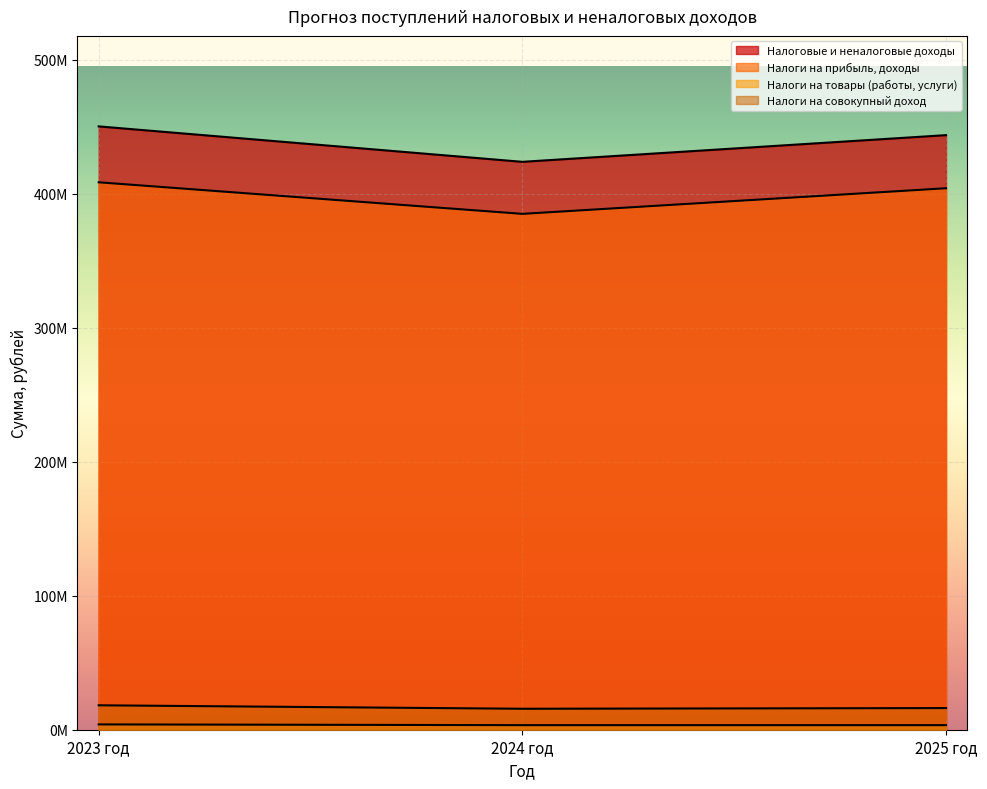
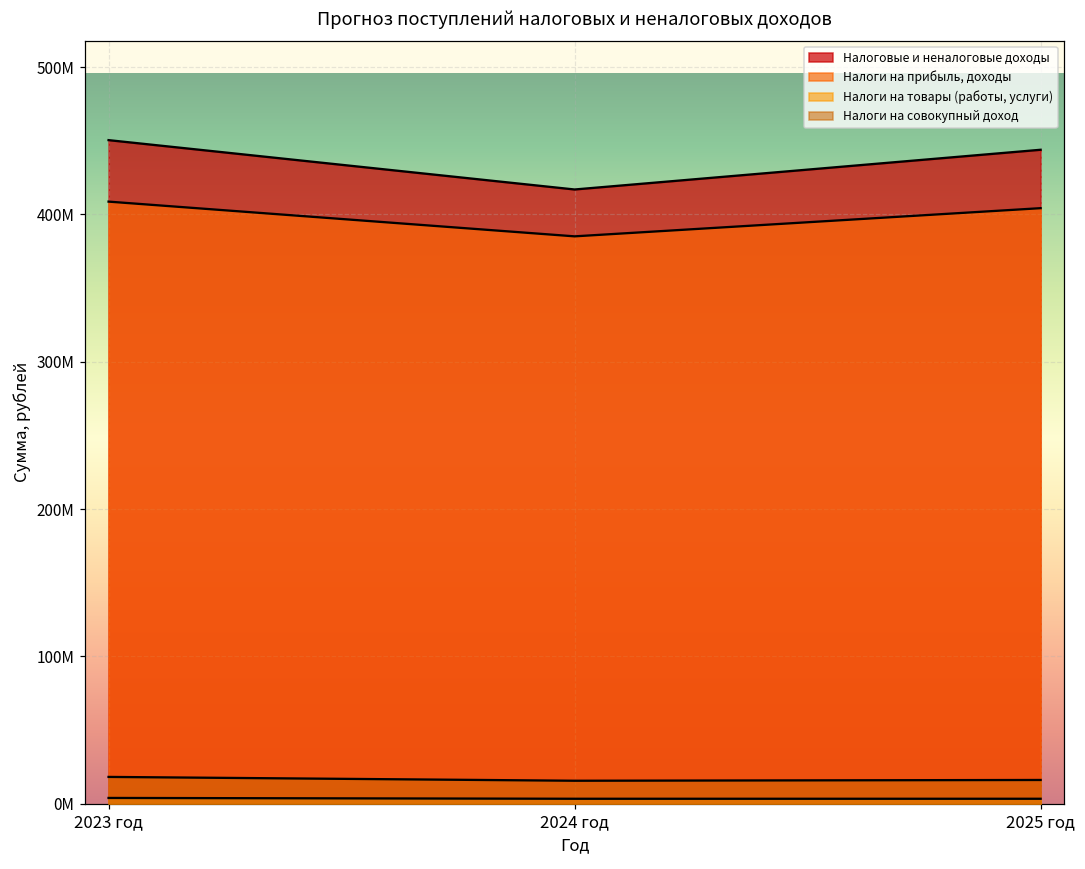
  {
    "Налоговые и неналоговые доходы": {
      "2023 год": "450М",
-     "2024 год": "424М",
+     "2024 год": "417М",
      "2025 год": "444М"
    }
  }
